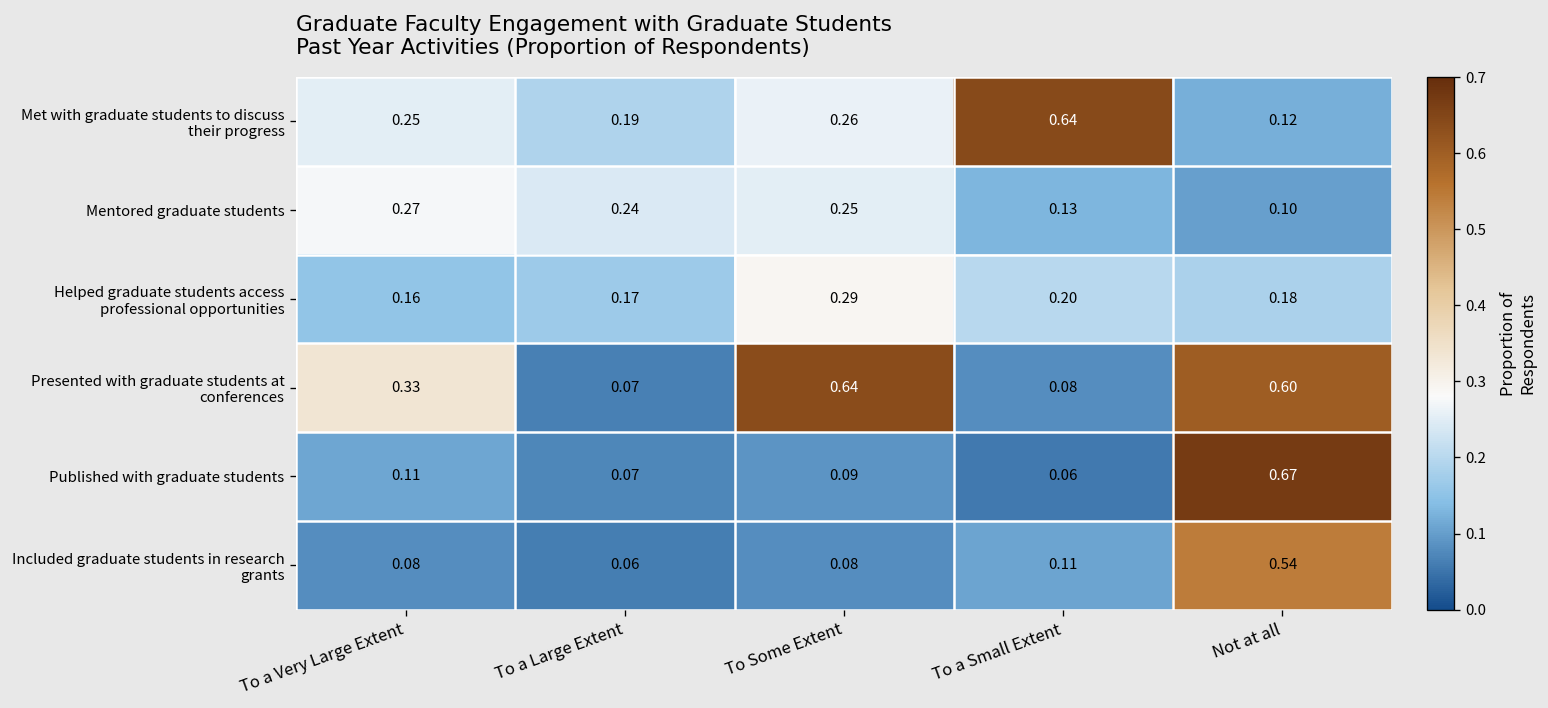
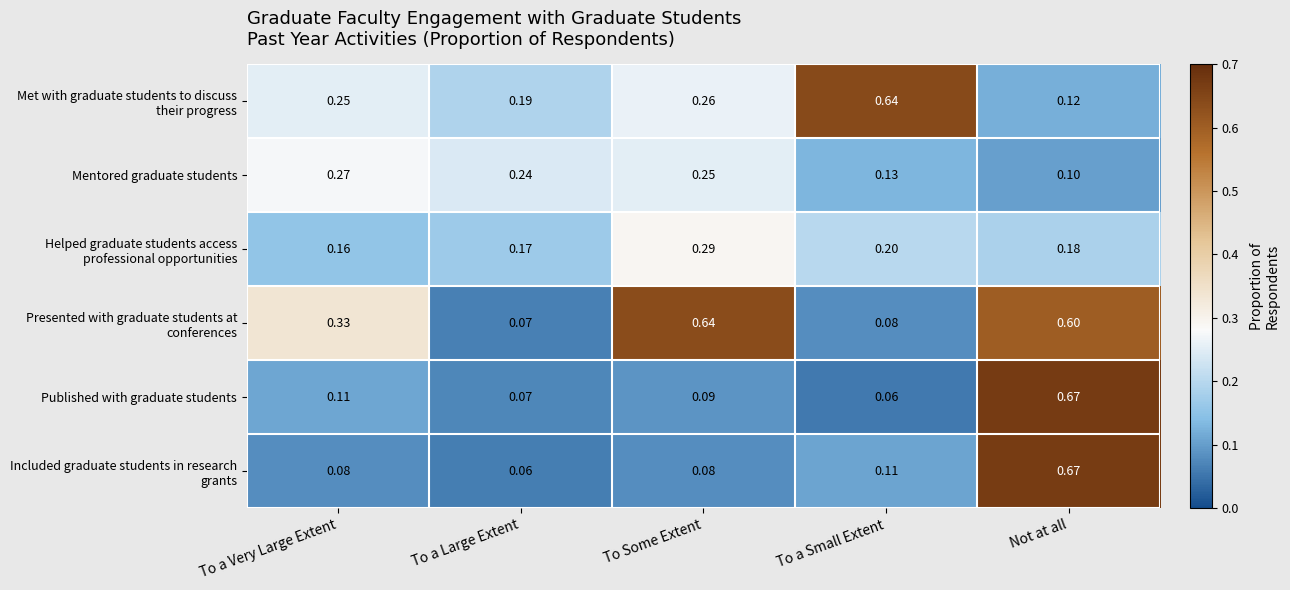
  {
    "Met with graduate students to discuss their progress": {
      "To a Very Large Extent": 0.25,
      "To a Large Extent": 0.19,
      "To Some Extent": 0.26,
      "To a Small Extent": 0.64,
      "Not at all": 0.12
    },
    "Mentored graduate students": {
      "To a Very Large Extent": 0.27,
      "To a Large Extent": 0.24,
      "To Some Extent": 0.25,
      "To a Small Extent": 0.13,
      "Not at all": 0.10
    },
    "Helped graduate students access professional opportunities": {
      "To a Very Large Extent": 0.16,
      "To a Large Extent": 0.17,
      "To Some Extent": 0.29,
      "To a Small Extent": 0.20,
      "Not at all": 0.18
    },
    "Presented with graduate students at conferences": {
      "To a Very Large Extent": 0.33,
      "To a Large Extent": 0.07,
      "To Some Extent": 0.64,
      "To a Small Extent": 0.08,
      "Not at all": 0.60
    },
    "Published with graduate students": {
      "To a Very Large Extent": 0.11,
      "To a Large Extent": 0.07,
      "To Some Extent": 0.09,
      "To a Small Extent": 0.06,
      "Not at all": 0.67
    },
    "Included graduate students in research grants": {
      "To a Very Large Extent": 0.08,
      "To a Large Extent": 0.06,
      "To Some Extent": 0.08,
      "To a Small Extent": 0.11,
-     "Not at all": 0.54
+     "Not at all": 0.67
    }
  }
